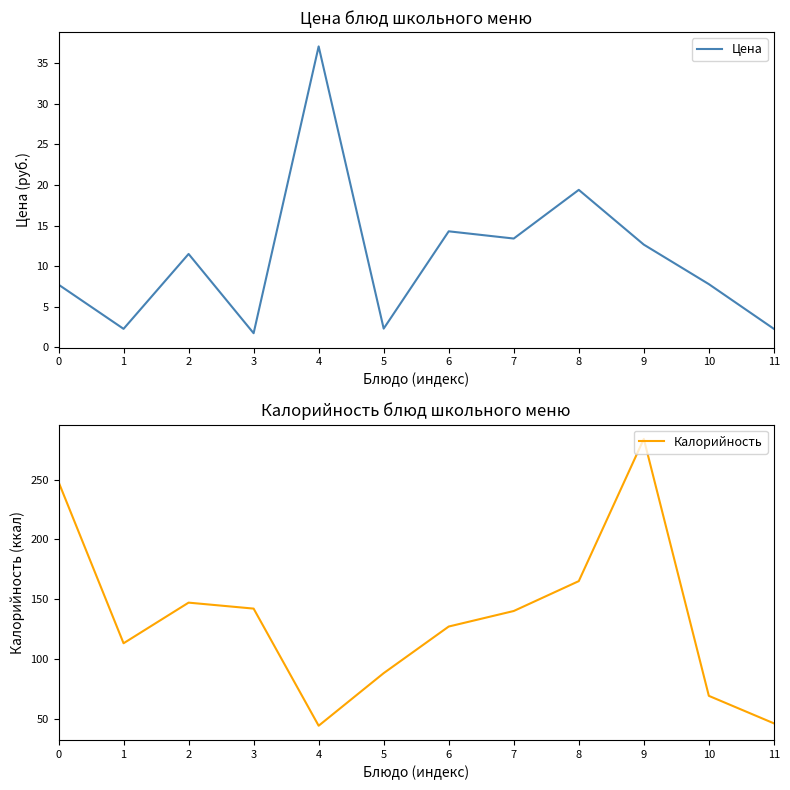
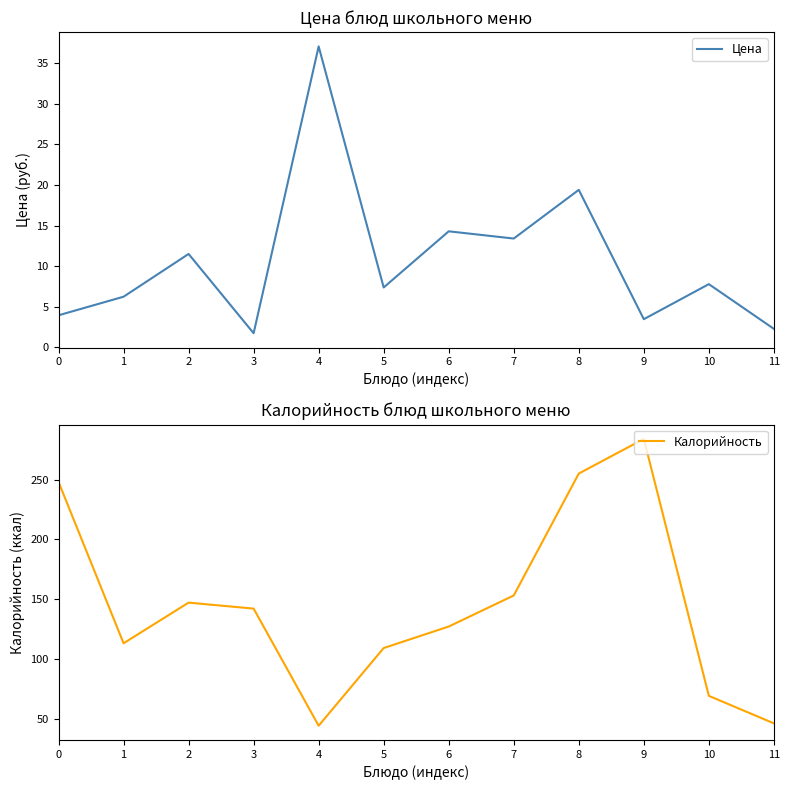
  {
    "Цена блюд школьного меню": {
-     "0": 8,
-     "1": 2,
+     "0": 4,
+     "1": 6,
      "2": 12,
      "3": 2,
      "4": 37,
-     "5": 2,
+     "5": 7,
      "6": 14,
      "7": 13,
      "8": 19,
-     "9": 13,
+     "9": 3,
      "10": 8,
      "11": 2
    },
    "Калорийность блюд школьного меню": {
      "0": 248,
      "1": 113,
      "2": 147,
      "3": 142,
      "4": 44,
-     "5": 88,
+     "5": 109,
      "6": 127,
-     "7": 140,
-     "8": 165,
+     "7": 153,
+     "8": 255,
      "10": 69,
      "11": 46
    }
  }
